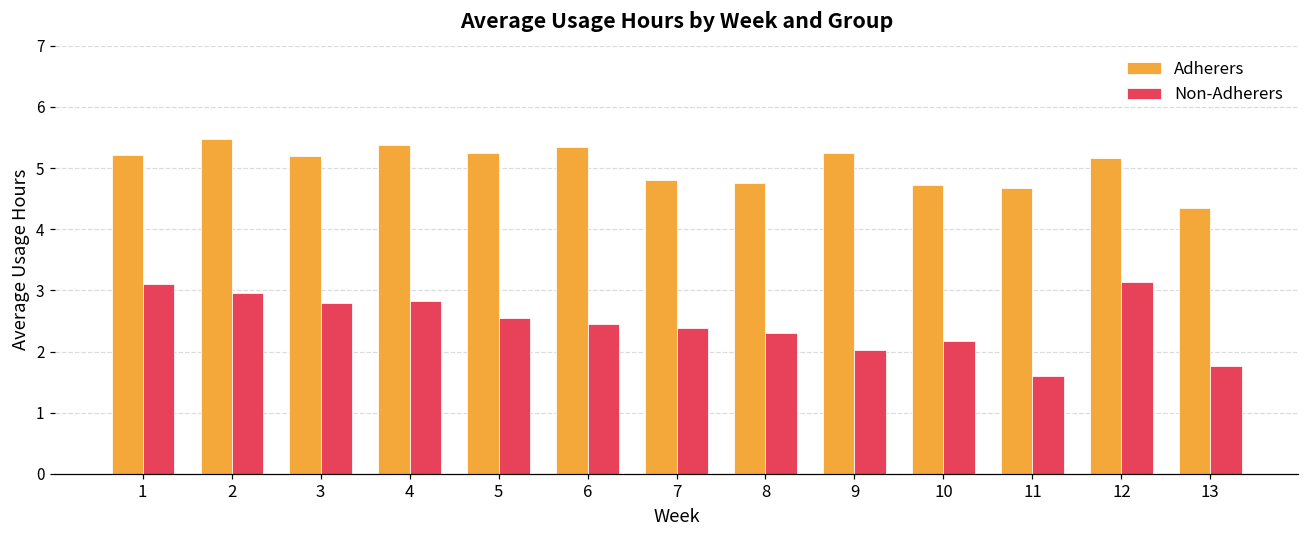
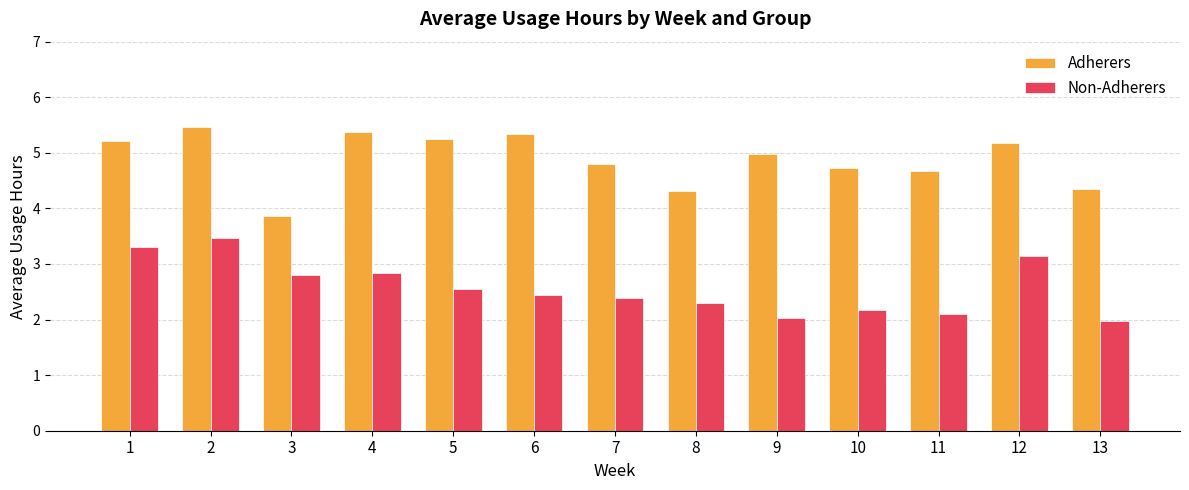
  {
    "Adherers": {
      "1": 5.2,
      "2": 5.5,
-     "3": 5.2,
+     "3": 3.9,
      "4": 5.4,
      "5": 5.3,
      "6": 5.3,
      "7": 4.8,
-     "8": 4.8,
-     "9": 5.2,
+     "8": 4.3,
+     "9": 5.0,
      "10": 4.7,
      "11": 4.7,
      "12": 5.2,
      "13": 4.4
    },
    "Non-Adherers": {
-     "1": 3.1,
-     "2": 3.0,
+     "1": 3.3,
+     "2": 3.5,
      "3": 2.8,
      "4": 2.8,
      "5": 2.6,
      "6": 2.5,
      "7": 2.4,
      "8": 2.3,
      "9": 2.0,
      "10": 2.2,
-     "11": 1.6,
+     "11": 2.1,
      "12": 3.1,
-     "13": 1.8
+     "13": 2.0
    }
  }
